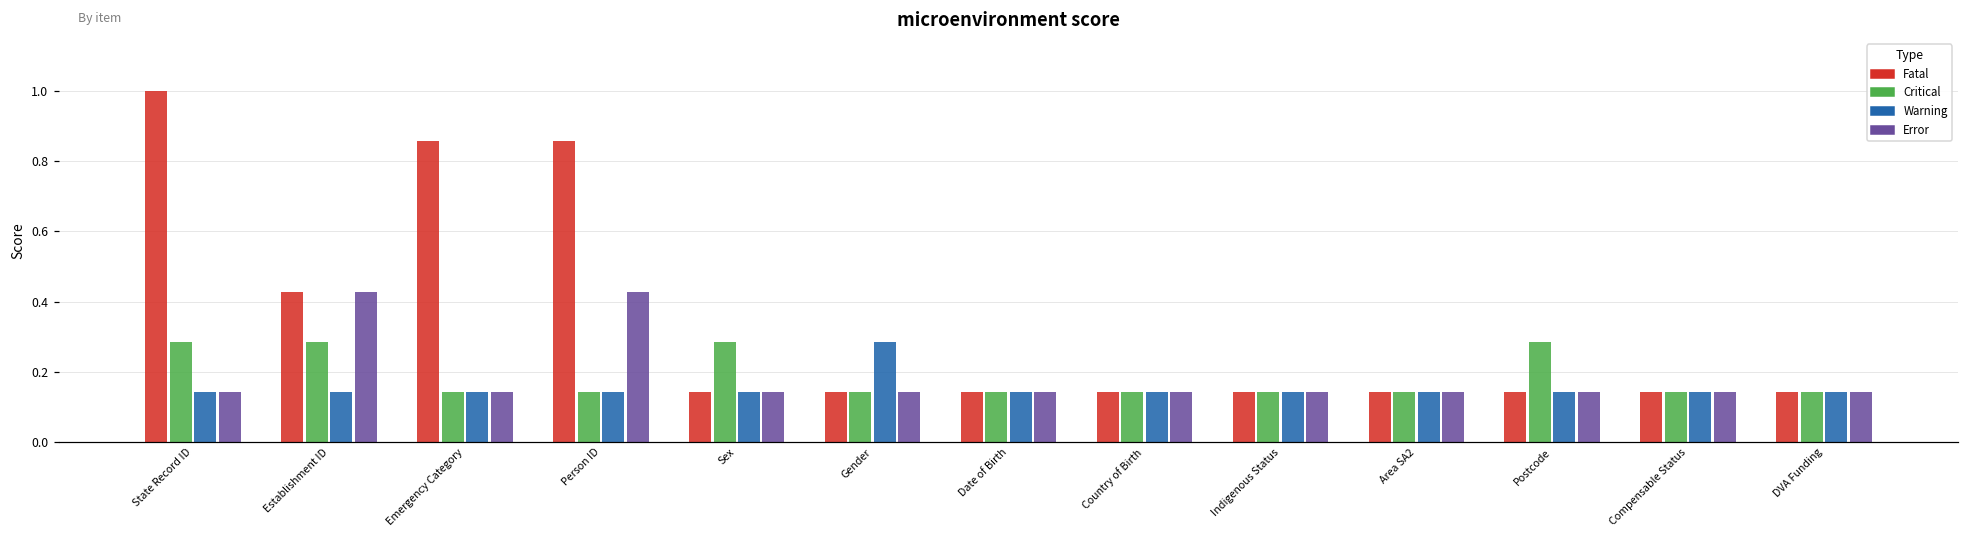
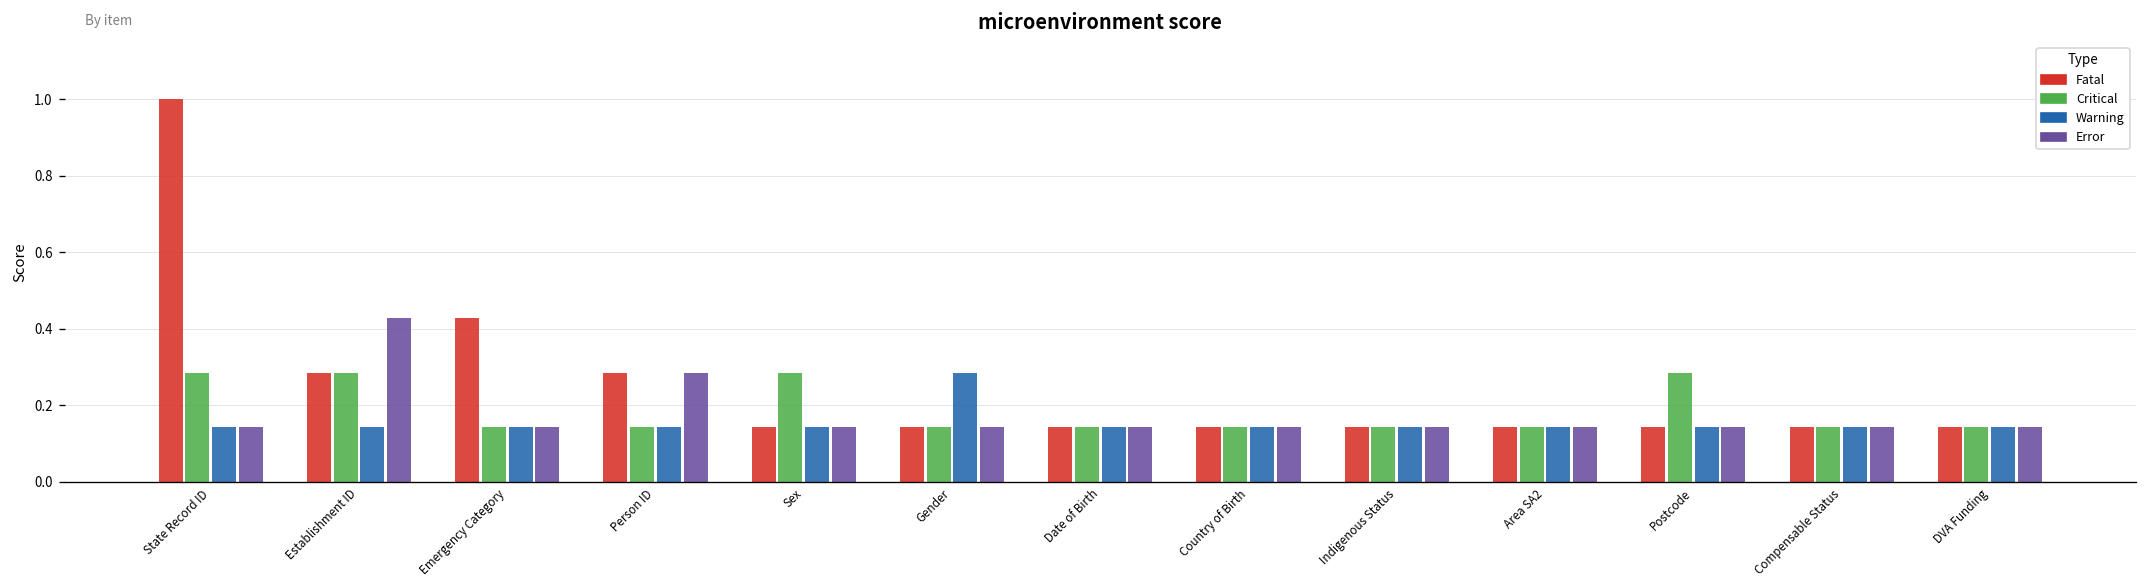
  {
    "Fatal": {
      "State Record ID": 1.00,
-     "Establishment ID": 0.43,
-     "Emergency Category": 0.86,
-     "Person ID": 0.86,
+     "Establishment ID": 0.29,
+     "Emergency Category": 0.43,
+     "Person ID": 0.29,
      "Sex": 0.14,
      "Gender": 0.14,
      "Date of Birth": 0.14,
      "Country of Birth": 0.14,
      "Indigenous Status": 0.14,
      "Area SA2": 0.14,
      "Postcode": 0.14,
      "Compensable Status": 0.14,
      "DVA Funding": 0.14
    },
    "Critical": {
      "State Record ID": 0.29,
      "Establishment ID": 0.29,
      "Emergency Category": 0.14,
      "Person ID": 0.14,
      "Sex": 0.29,
      "Gender": 0.14,
      "Date of Birth": 0.14,
      "Country of Birth": 0.14,
      "Indigenous Status": 0.14,
      "Area SA2": 0.14,
      "Postcode": 0.29,
      "Compensable Status": 0.14,
      "DVA Funding": 0.14
    },
    "Warning": {
      "State Record ID": 0.14,
      "Establishment ID": 0.14,
      "Emergency Category": 0.14,
      "Person ID": 0.14,
      "Sex": 0.14,
      "Gender": 0.29,
      "Date of Birth": 0.14,
      "Country of Birth": 0.14,
      "Indigenous Status": 0.14,
      "Area SA2": 0.14,
      "Postcode": 0.14,
      "Compensable Status": 0.14,
      "DVA Funding": 0.14
    },
    "Error": {
      "State Record ID": 0.14,
      "Establishment ID": 0.43,
      "Emergency Category": 0.14,
-     "Person ID": 0.43,
+     "Person ID": 0.29,
      "Sex": 0.14,
      "Gender": 0.14,
      "Date of Birth": 0.14,
      "Country of Birth": 0.14,
      "Indigenous Status": 0.14,
      "Area SA2": 0.14,
      "Postcode": 0.14,
      "Compensable Status": 0.14,
      "DVA Funding": 0.14
    }
  }
